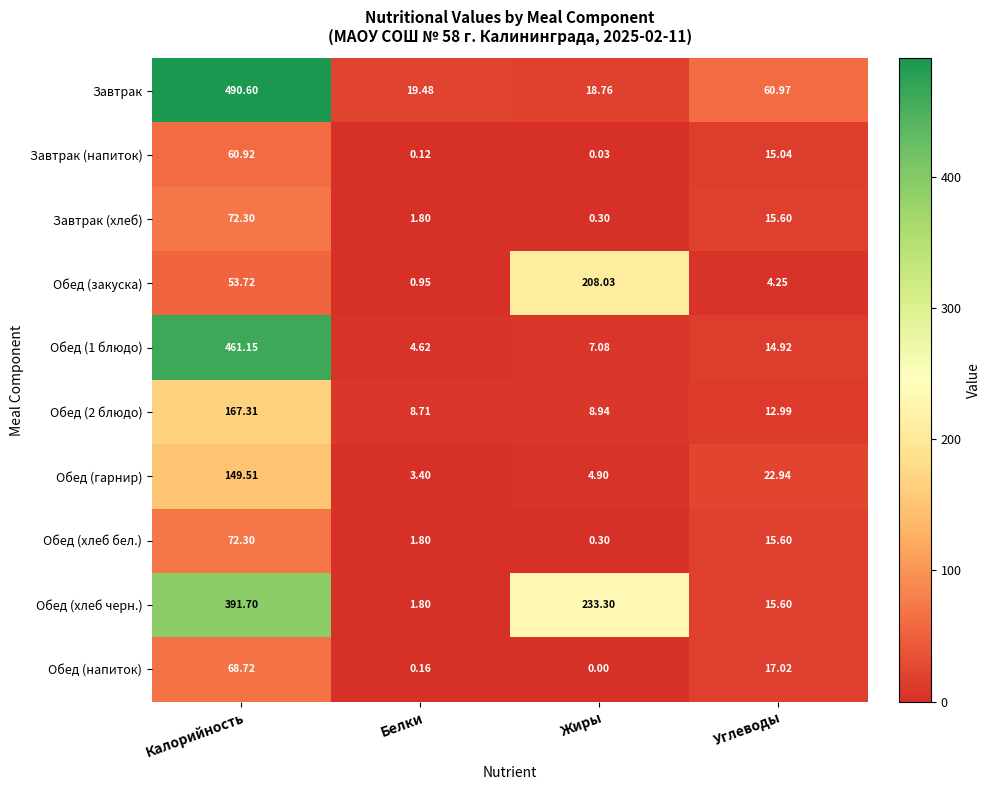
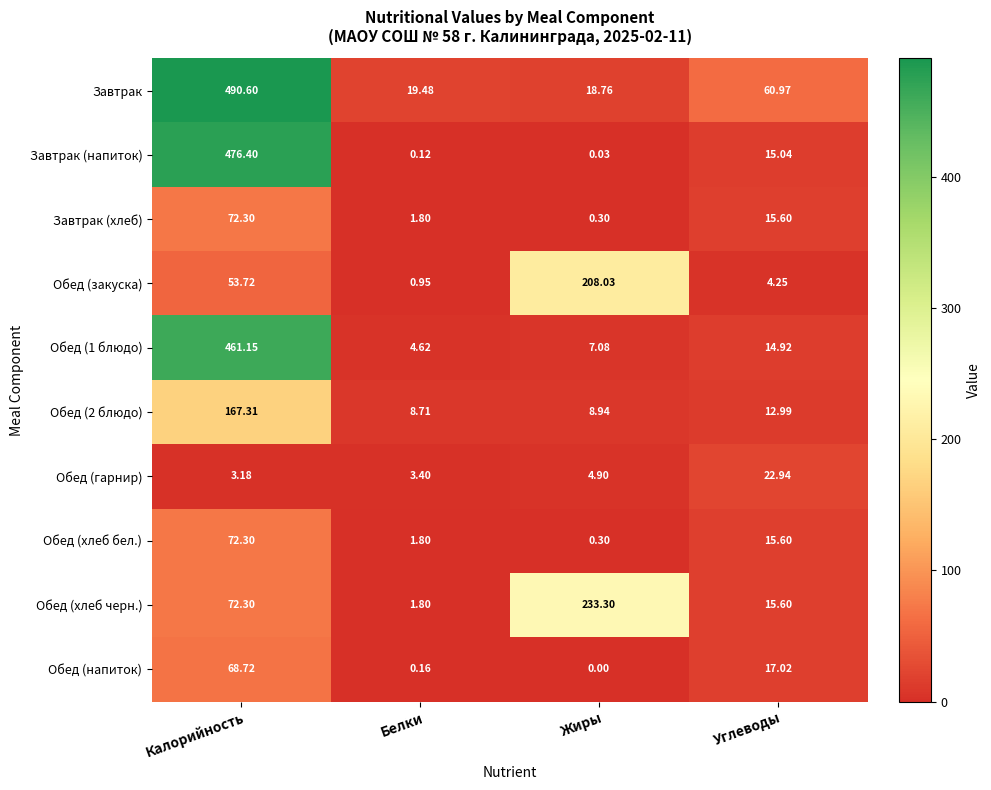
  {
    "Завтрак": {
      "Калорийность": 490.60,
      "Белки": 19.48,
      "Жиры": 18.76,
      "Углеводы": 60.97
    },
    "Завтрак (напиток)": {
-     "Калорийность": 60.92,
+     "Калорийность": 476.40,
      "Белки": 0.12,
      "Жиры": 0.03,
      "Углеводы": 15.04
    },
    "Завтрак (хлеб)": {
      "Калорийность": 72.30,
      "Белки": 1.80,
      "Жиры": 0.30,
      "Углеводы": 15.60
    },
    "Обед (закуска)": {
      "Калорийность": 53.72,
      "Белки": 0.95,
      "Жиры": 208.03,
      "Углеводы": 4.25
    },
    "Обед (1 блюдо)": {
      "Калорийность": 461.15,
      "Белки": 4.62,
      "Жиры": 7.08,
      "Углеводы": 14.92
    },
    "Обед (2 блюдо)": {
      "Калорийность": 167.31,
      "Белки": 8.71,
      "Жиры": 8.94,
      "Углеводы": 12.99
    },
    "Обед (гарнир)": {
-     "Калорийность": 149.51,
+     "Калорийность": 3.18,
      "Белки": 3.40,
      "Жиры": 4.90,
      "Углеводы": 22.94
    },
    "Обед (хлеб бел.)": {
      "Калорийность": 72.30,
      "Белки": 1.80,
      "Жиры": 0.30,
      "Углеводы": 15.60
    },
    "Обед (хлеб черн.)": {
-     "Калорийность": 391.70,
+     "Калорийность": 72.30,
      "Белки": 1.80,
      "Жиры": 233.30,
      "Углеводы": 15.60
    },
    "Обед (напиток)": {
      "Калорийность": 68.72,
      "Белки": 0.16,
      "Жиры": 0.00,
      "Углеводы": 17.02
    }
  }
